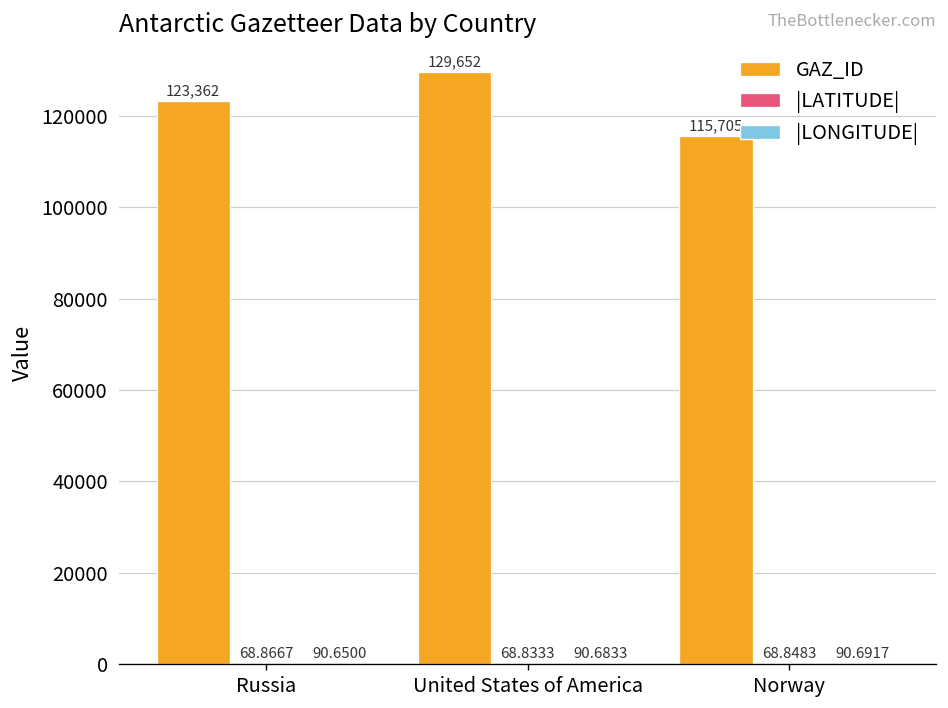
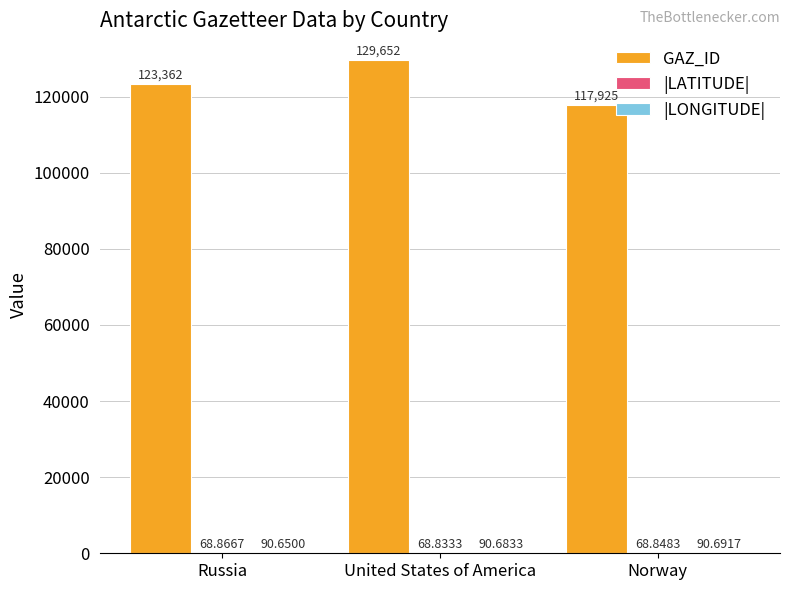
  {
    "GAZ_ID": {
      "Russia": "123,362",
      "United States of America": "129,652",
-     "Norway": "115,705"
+     "Norway": "117,925"
    },
    "|LATITUDE|": {
      "Russia": "68.8667",
      "United States of America": "68.8333",
      "Norway": "68.8483"
    },
    "|LONGITUDE|": {
      "Russia": "90.6500",
      "United States of America": "90.6833",
      "Norway": "90.6917"
    }
  }
